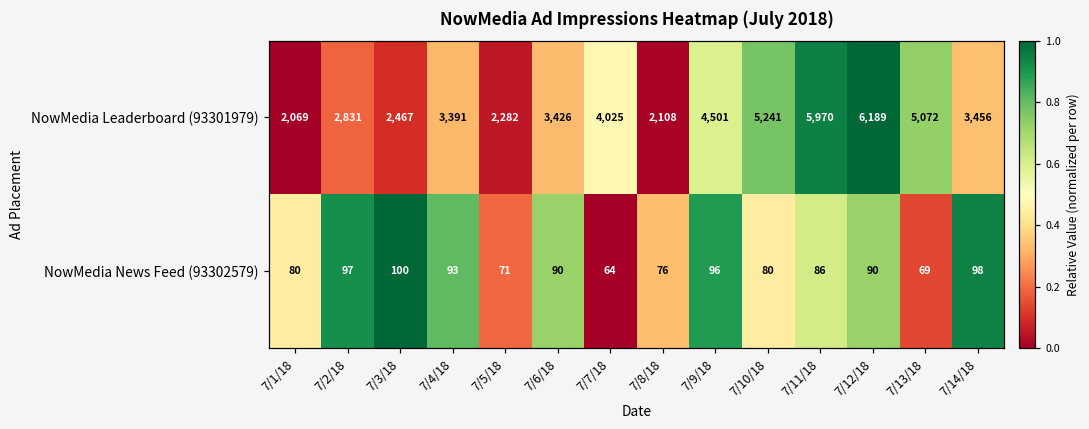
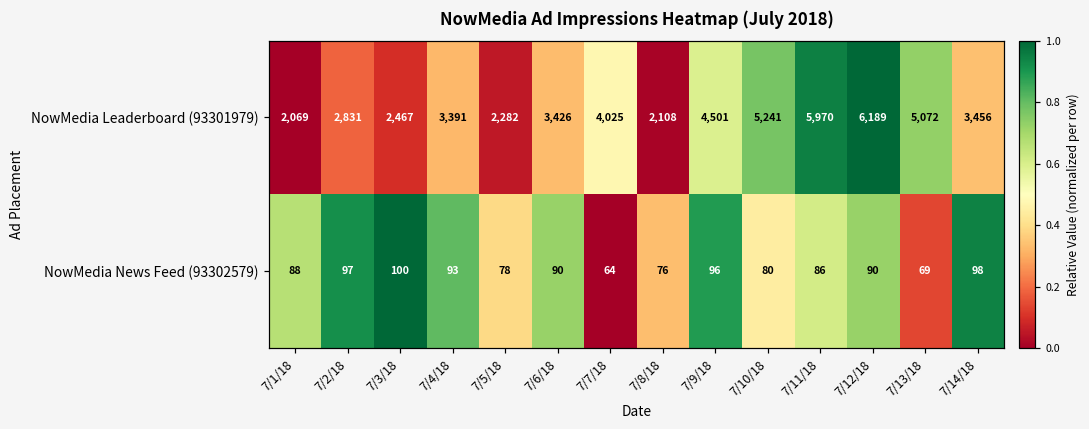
  {
    "NowMedia Leaderboard (93301979)": {
      "7/1/18": "2,069",
      "7/2/18": "2,831",
      "7/3/18": "2,467",
      "7/4/18": "3,391",
      "7/5/18": "2,282",
      "7/6/18": "3,426",
      "7/7/18": "4,025",
      "7/8/18": "2,108",
      "7/9/18": "4,501",
      "7/10/18": "5,241",
      "7/11/18": "5,970",
      "7/12/18": "6,189",
      "7/13/18": "5,072",
      "7/14/18": "3,456"
    },
    "NowMedia News Feed (93302579)": {
-     "7/1/18": "80",
+     "7/1/18": "88",
      "7/2/18": "97",
      "7/3/18": "100",
      "7/4/18": "93",
-     "7/5/18": "71",
+     "7/5/18": "78",
      "7/6/18": "90",
      "7/7/18": "64",
      "7/8/18": "76",
      "7/9/18": "96",
      "7/10/18": "80",
      "7/11/18": "86",
      "7/12/18": "90",
      "7/13/18": "69",
      "7/14/18": "98"
    }
  }
